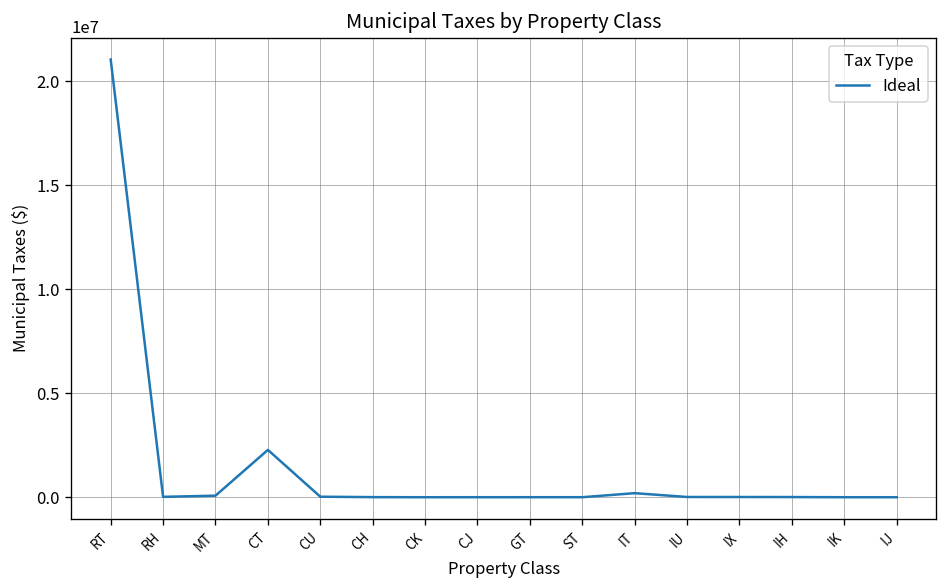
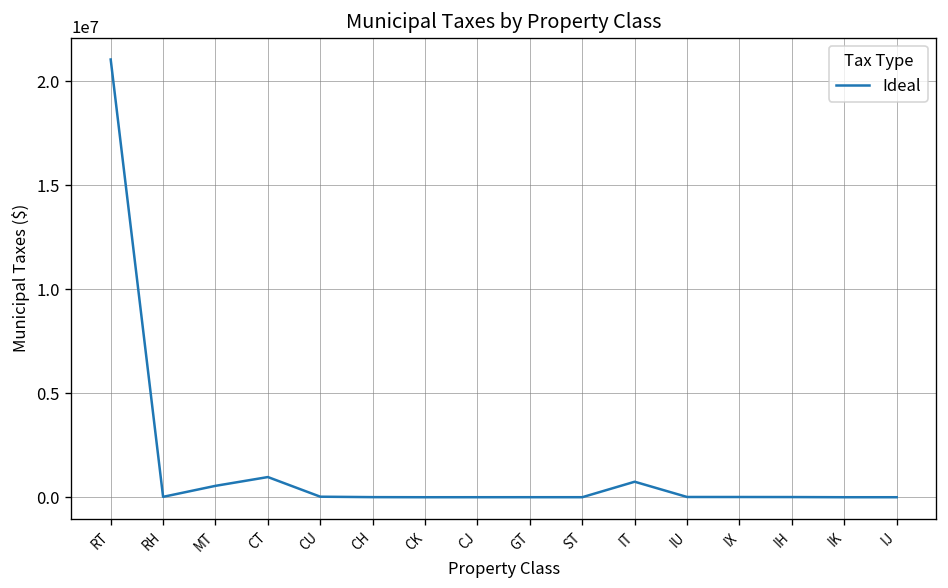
  {
    "RT": 21000000,
    "RH": 0,
-   "MT": 100000,
-   "CT": 2300000,
+   "MT": 500000,
+   "CT": 1000000,
    "CU": 0,
    "CH": 0,
    "CK": 0,
    "CJ": 0,
    "GT": 0,
    "ST": 0,
-   "IT": 200000,
+   "IT": 700000,
    "IU": 0,
    "IX": 0,
    "IH": 0,
    "IK": 0,
    "IJ": 0
  }
